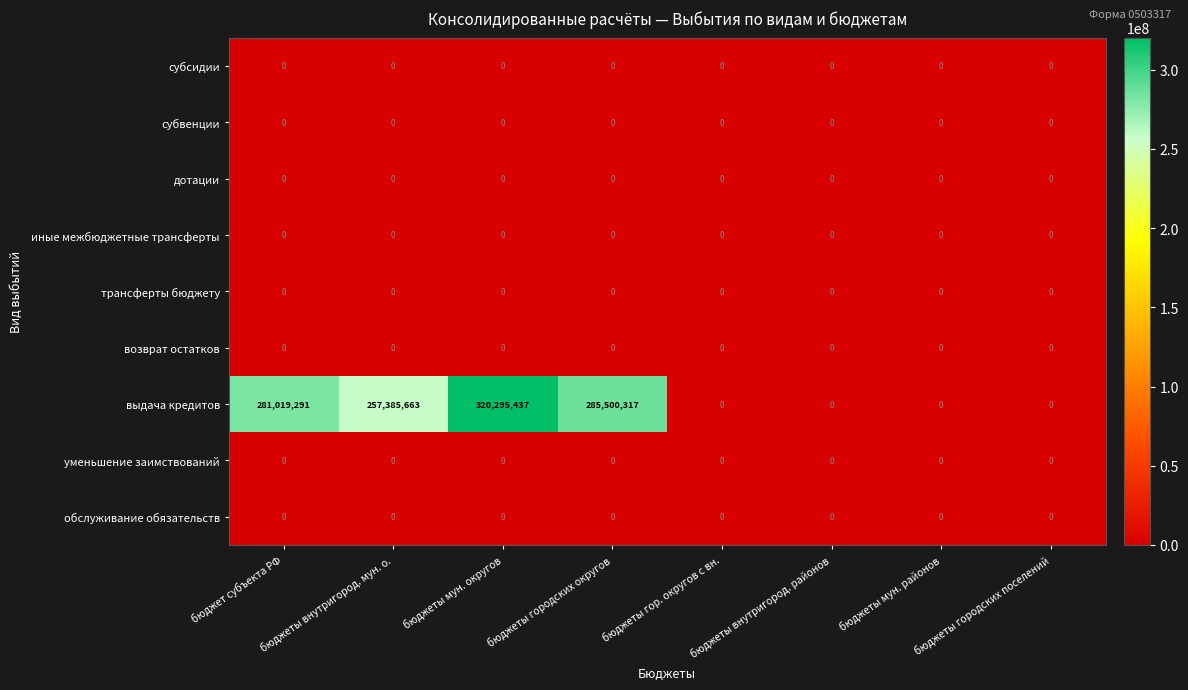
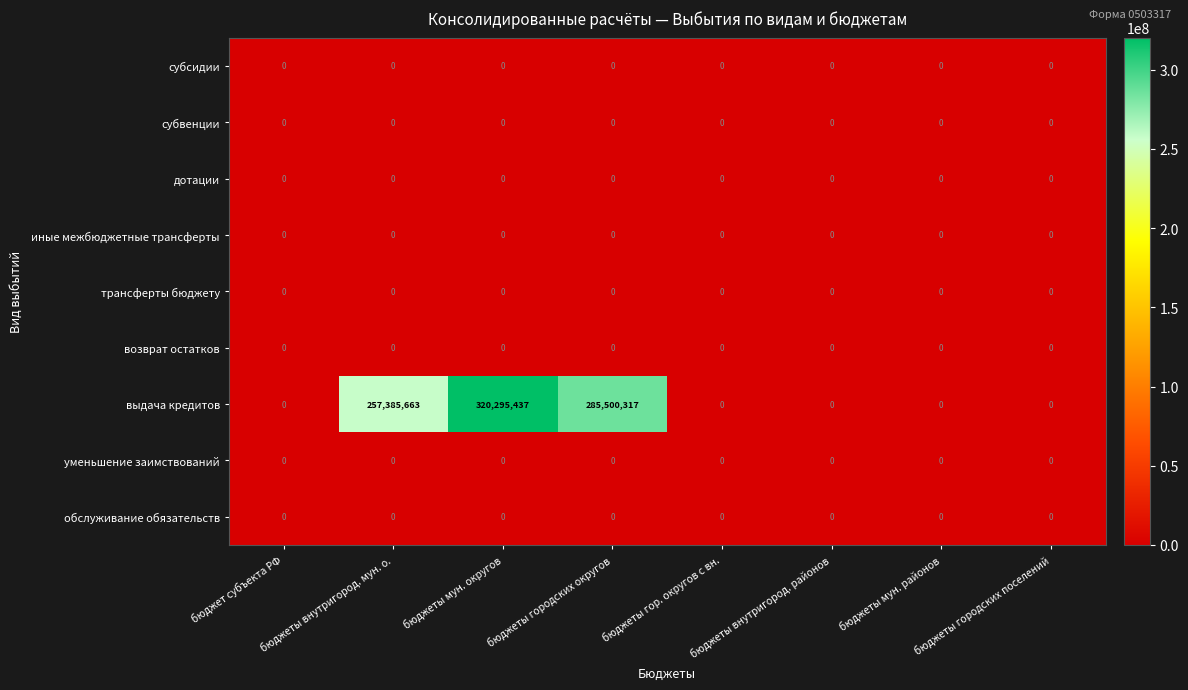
  {
    "субсидии": {
      "бюджет субъекта РФ": "0",
      "бюджеты внутригород. мун. о.": "0",
      "бюджеты мун. округов": "0",
      "бюджеты городских округов": "0",
      "бюджеты гор. округов с вн.": "0",
      "бюджеты внутригород. районов": "0",
      "бюджеты мун. районов": "0",
      "бюджеты городских поселений": "0"
    },
    "субвенции": {
      "бюджет субъекта РФ": "0",
      "бюджеты внутригород. мун. о.": "0",
      "бюджеты мун. округов": "0",
      "бюджеты городских округов": "0",
      "бюджеты гор. округов с вн.": "0",
      "бюджеты внутригород. районов": "0",
      "бюджеты мун. районов": "0",
      "бюджеты городских поселений": "0"
    },
    "дотации": {
      "бюджет субъекта РФ": "0",
      "бюджеты внутригород. мун. о.": "0",
      "бюджеты мун. округов": "0",
      "бюджеты городских округов": "0",
      "бюджеты гор. округов с вн.": "0",
      "бюджеты внутригород. районов": "0",
      "бюджеты мун. районов": "0",
      "бюджеты городских поселений": "0"
    },
    "иные межбюджетные трансферты": {
      "бюджет субъекта РФ": "0",
      "бюджеты внутригород. мун. о.": "0",
      "бюджеты мун. округов": "0",
      "бюджеты городских округов": "0",
      "бюджеты гор. округов с вн.": "0",
      "бюджеты внутригород. районов": "0",
      "бюджеты мун. районов": "0",
      "бюджеты городских поселений": "0"
    },
    "трансферты бюджету": {
      "бюджет субъекта РФ": "0",
      "бюджеты внутригород. мун. о.": "0",
      "бюджеты мун. округов": "0",
      "бюджеты городских округов": "0",
      "бюджеты гор. округов с вн.": "0",
      "бюджеты внутригород. районов": "0",
      "бюджеты мун. районов": "0",
      "бюджеты городских поселений": "0"
    },
    "возврат остатков": {
      "бюджет субъекта РФ": "0",
      "бюджеты внутригород. мун. о.": "0",
      "бюджеты мун. округов": "0",
      "бюджеты городских округов": "0",
      "бюджеты гор. округов с вн.": "0",
      "бюджеты внутригород. районов": "0",
      "бюджеты мун. районов": "0",
      "бюджеты городских поселений": "0"
    },
    "выдача кредитов": {
-     "бюджет субъекта РФ": "281,019,291",
+     "бюджет субъекта РФ": "0",
      "бюджеты внутригород. мун. о.": "257,385,663",
      "бюджеты мун. округов": "320,295,437",
      "бюджеты городских округов": "285,500,317",
      "бюджеты гор. округов с вн.": "0",
      "бюджеты внутригород. районов": "0",
      "бюджеты мун. районов": "0",
      "бюджеты городских поселений": "0"
    },
    "уменьшение заимствований": {
      "бюджет субъекта РФ": "0",
      "бюджеты внутригород. мун. о.": "0",
      "бюджеты мун. округов": "0",
      "бюджеты городских округов": "0",
      "бюджеты гор. округов с вн.": "0",
      "бюджеты внутригород. районов": "0",
      "бюджеты мун. районов": "0",
      "бюджеты городских поселений": "0"
    },
    "обслуживание обязательств": {
      "бюджет субъекта РФ": "0",
      "бюджеты внутригород. мун. о.": "0",
      "бюджеты мун. округов": "0",
      "бюджеты городских округов": "0",
      "бюджеты гор. округов с вн.": "0",
      "бюджеты внутригород. районов": "0",
      "бюджеты мун. районов": "0",
      "бюджеты городских поселений": "0"
    }
  }
